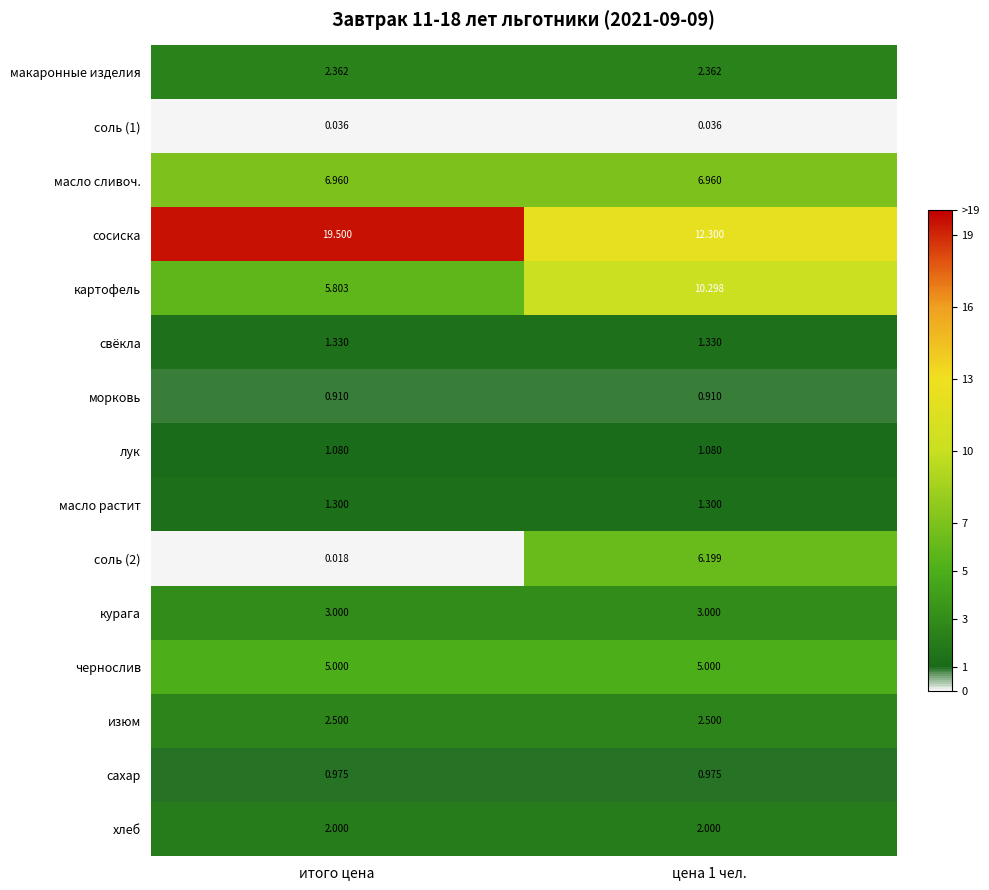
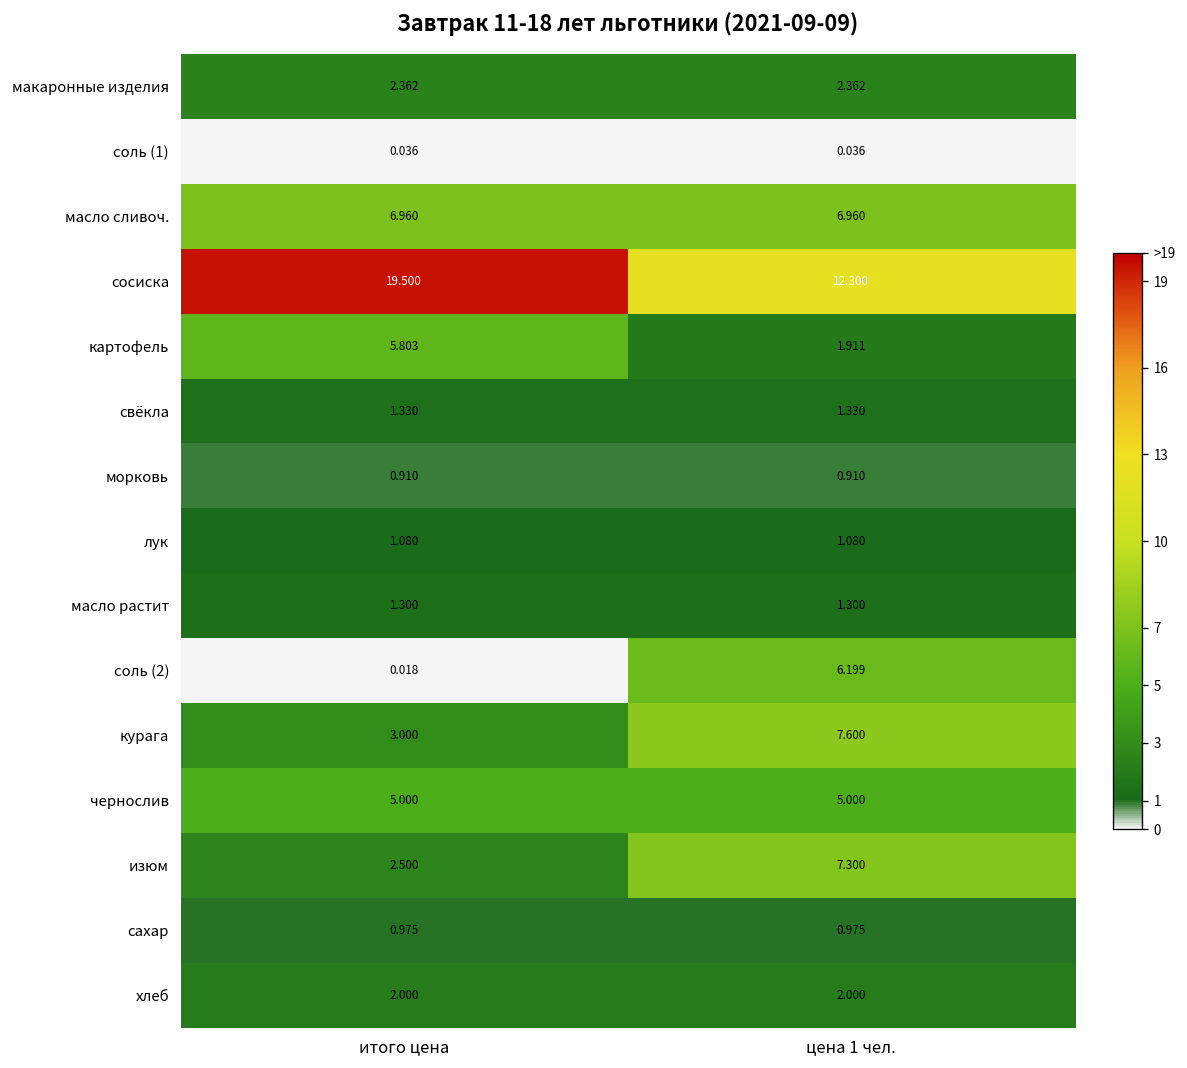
  {
    "макаронные изделия": {
      "итого цена": 2.362,
      "цена 1 чел.": 2.362
    },
    "соль (1)": {
      "итого цена": 0.036,
      "цена 1 чел.": 0.036
    },
    "масло сливоч.": {
      "итого цена": 6.960,
      "цена 1 чел.": 6.960
    },
    "сосиска": {
      "итого цена": 19.500,
      "цена 1 чел.": 12.300
    },
    "картофель": {
      "итого цена": 5.803,
-     "цена 1 чел.": 10.298
+     "цена 1 чел.": 1.911
    },
    "свёкла": {
      "итого цена": 1.330,
      "цена 1 чел.": 1.330
    },
    "морковь": {
      "итого цена": 0.910,
      "цена 1 чел.": 0.910
    },
    "лук": {
      "итого цена": 1.080,
      "цена 1 чел.": 1.080
    },
    "масло растит": {
      "итого цена": 1.300,
      "цена 1 чел.": 1.300
    },
    "соль (2)": {
      "итого цена": 0.018,
      "цена 1 чел.": 6.199
    },
    "курага": {
      "итого цена": 3.000,
-     "цена 1 чел.": 3.000
+     "цена 1 чел.": 7.600
    },
    "чернослив": {
      "итого цена": 5.000,
      "цена 1 чел.": 5.000
    },
    "изюм": {
      "итого цена": 2.500,
-     "цена 1 чел.": 2.500
+     "цена 1 чел.": 7.300
    },
    "сахар": {
      "итого цена": 0.975,
      "цена 1 чел.": 0.975
    },
    "хлеб": {
      "итого цена": 2.000,
      "цена 1 чел.": 2.000
    }
  }
